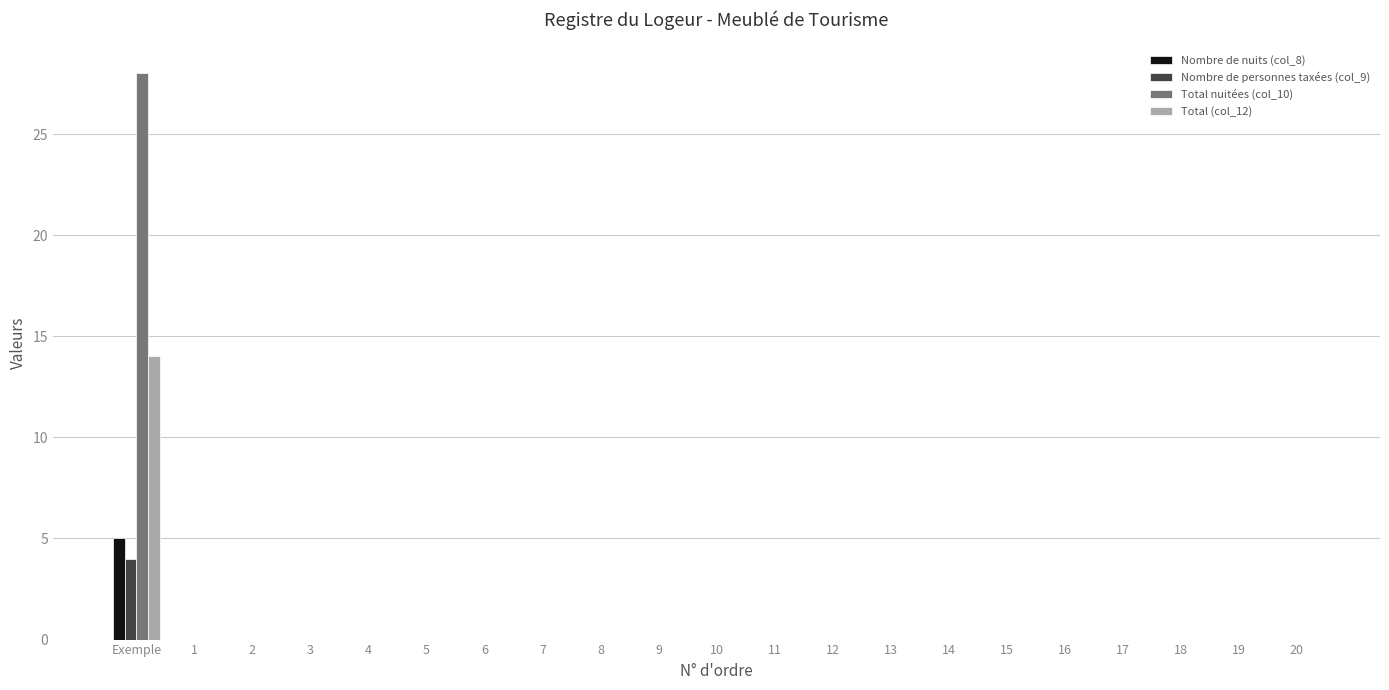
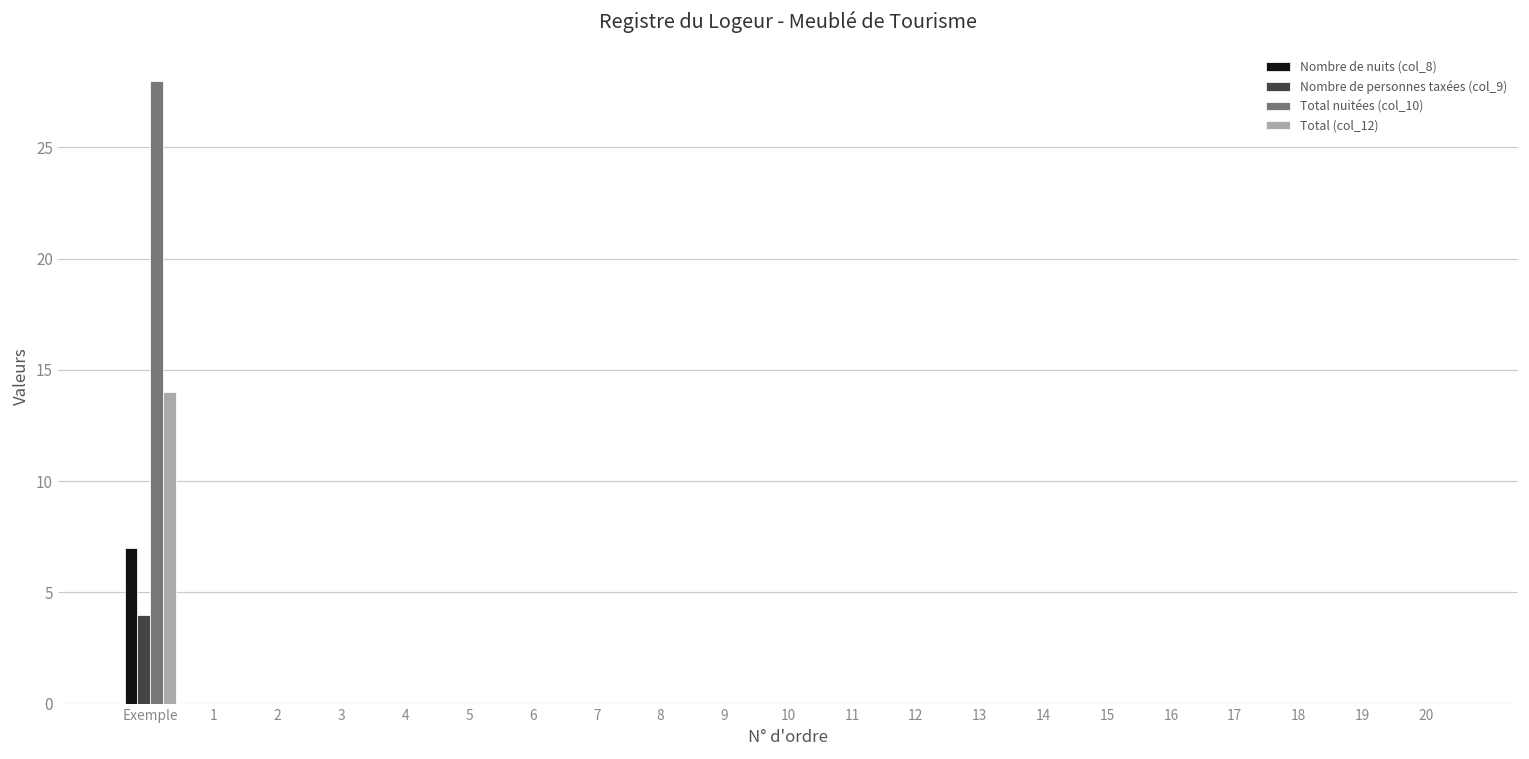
  {
    "Nombre de nuits (col_8)": {
-     "Exemple": 5,
+     "Exemple": 7,
      "1": 0,
      "2": 0,
      "3": 0,
      "4": 0,
      "5": 0,
      "6": 0,
      "7": 0,
      "8": 0,
      "9": 0,
      "10": 0,
      "11": 0,
      "12": 0,
      "13": 0,
      "14": 0,
      "15": 0,
      "16": 0,
      "17": 0,
      "18": 0,
      "19": 0,
      "20": 0
    },
    "Nombre de personnes taxées (col_9)": {
      "Exemple": 4,
      "1": 0,
      "2": 0,
      "3": 0,
      "4": 0,
      "5": 0,
      "6": 0,
      "7": 0,
      "8": 0,
      "9": 0,
      "10": 0,
      "11": 0,
      "12": 0,
      "13": 0,
      "14": 0,
      "15": 0,
      "16": 0,
      "17": 0,
      "18": 0,
      "19": 0,
      "20": 0
    },
    "Total nuitées (col_10)": {
      "Exemple": 28,
      "1": 0,
      "2": 0,
      "3": 0,
      "4": 0,
      "5": 0,
      "6": 0,
      "7": 0,
      "8": 0,
      "9": 0,
      "10": 0,
      "11": 0,
      "12": 0,
      "13": 0,
      "14": 0,
      "15": 0,
      "16": 0,
      "17": 0,
      "18": 0,
      "19": 0,
      "20": 0
    },
    "Total (col_12)": {
      "Exemple": 14,
      "1": 0,
      "2": 0,
      "3": 0,
      "4": 0,
      "5": 0,
      "6": 0,
      "7": 0,
      "8": 0,
      "9": 0,
      "10": 0,
      "11": 0,
      "12": 0,
      "13": 0,
      "14": 0,
      "15": 0,
      "16": 0,
      "17": 0,
      "18": 0,
      "19": 0,
      "20": 0
    }
  }
